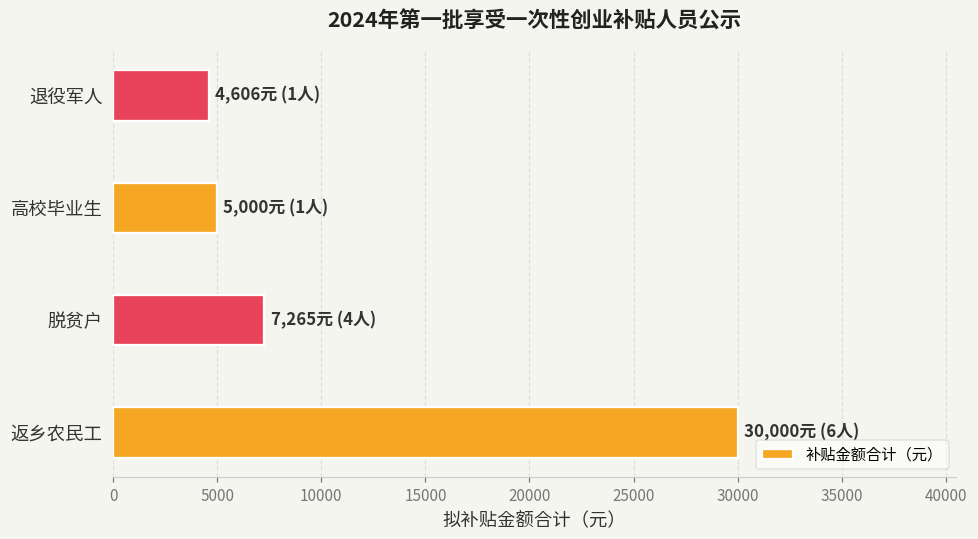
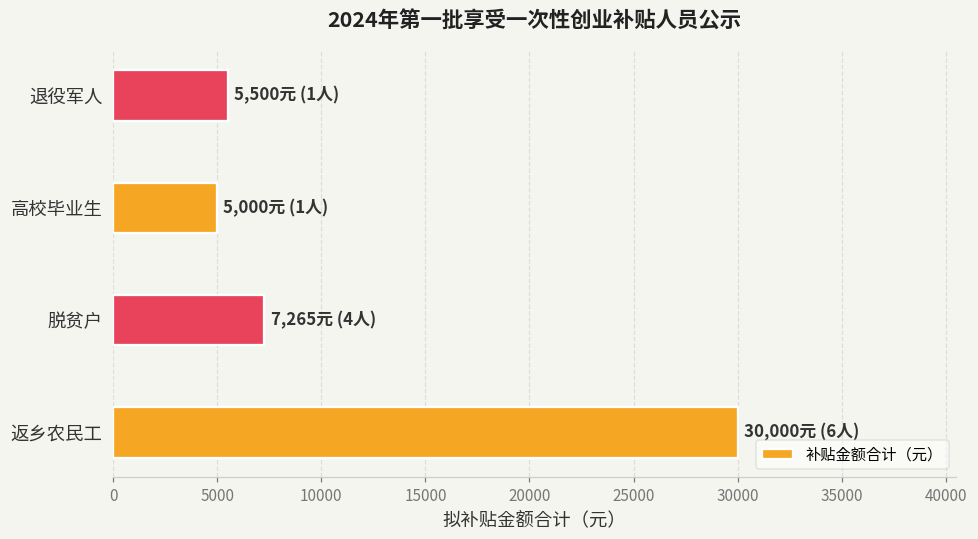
  {
-   "退役军人": "4,606元",
+   "退役军人": "5,500元",
    "高校毕业生": "5,000元",
    "脱贫户": "7,265元",
    "返乡农民工": "30,000元"
  }
